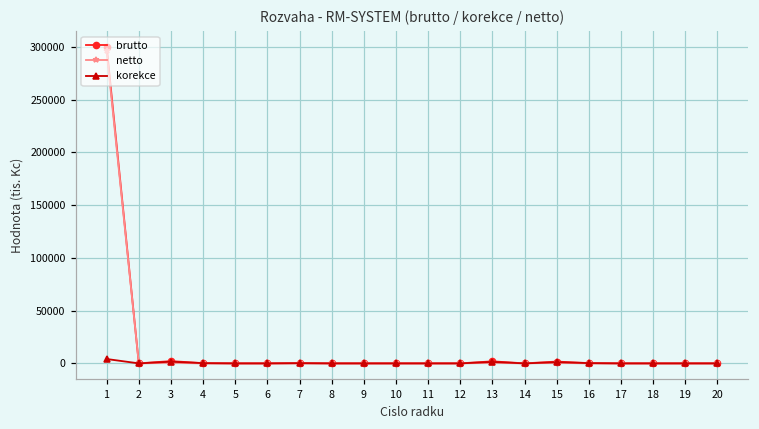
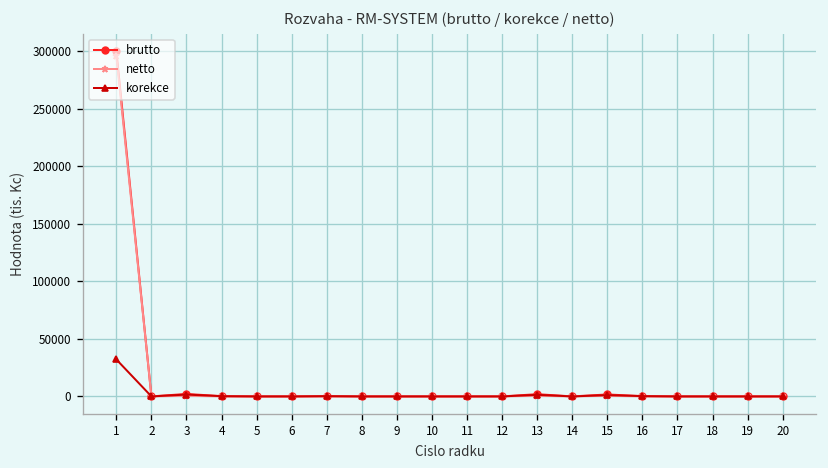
  {
    "korekce": {
-     "1": 0
+     "1": 30000
    }
  }
